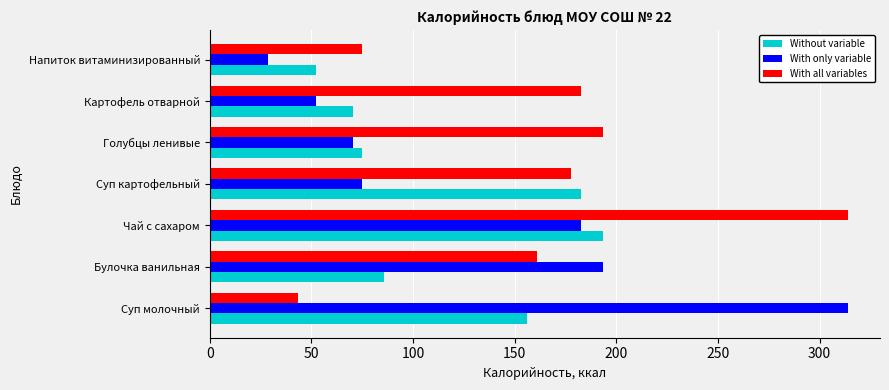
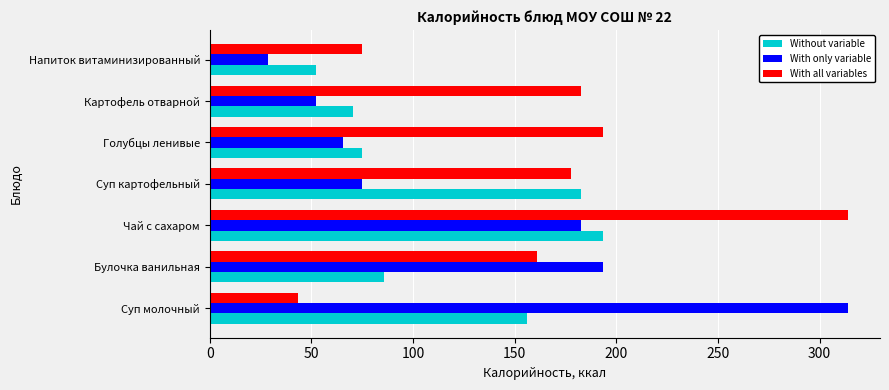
  {
    "Without variable": {
      "Напиток витаминизированный": 52,
      "Картофель отварной": 71,
      "Голубцы ленивые": 75,
      "Суп картофельный": 183,
      "Чай с сахаром": 193,
      "Булочка ванильная": 86,
      "Суп молочный": 156
    },
    "With only variable": {
      "Напиток витаминизированный": 28,
      "Картофель отварной": 52,
-     "Голубцы ленивые": 71,
+     "Голубцы ленивые": 66,
      "Суп картофельный": 75,
      "Чай с сахаром": 183,
      "Булочка ванильная": 193,
      "Суп молочный": 314
    },
    "With all variables": {
      "Напиток витаминизированный": 75,
      "Картофель отварной": 183,
      "Голубцы ленивые": 193,
      "Суп картофельный": 178,
      "Чай с сахаром": 314,
      "Булочка ванильная": 161,
      "Суп молочный": 43
    }
  }
